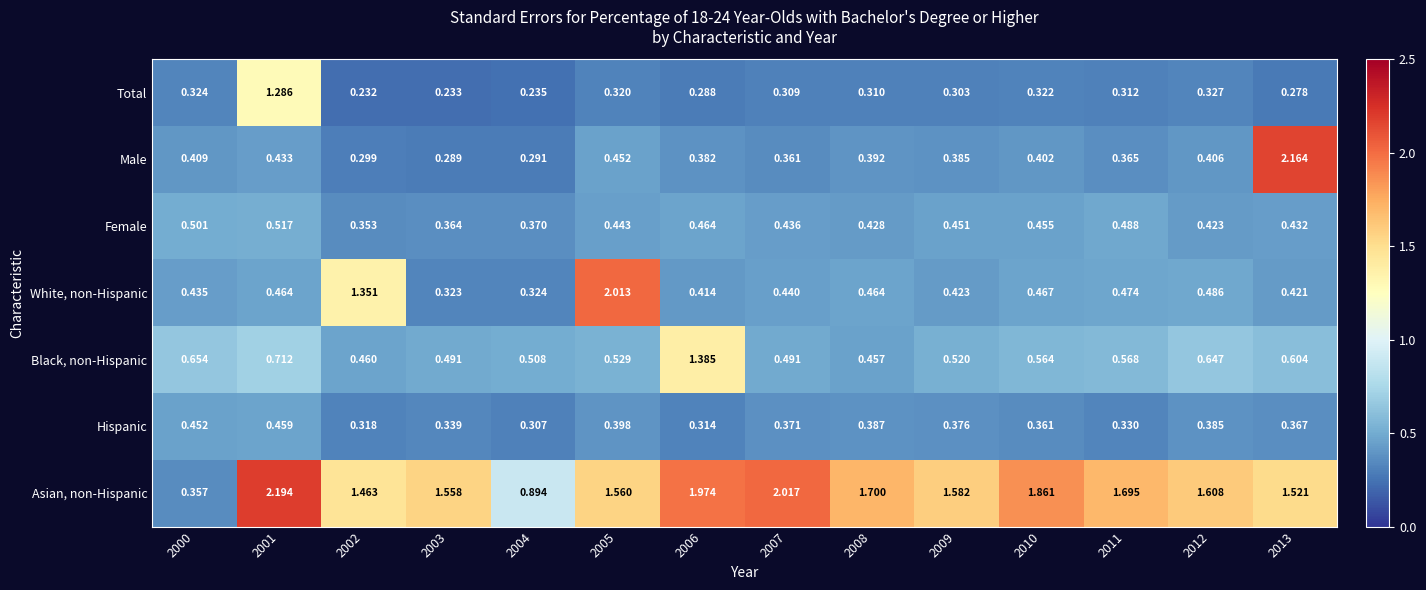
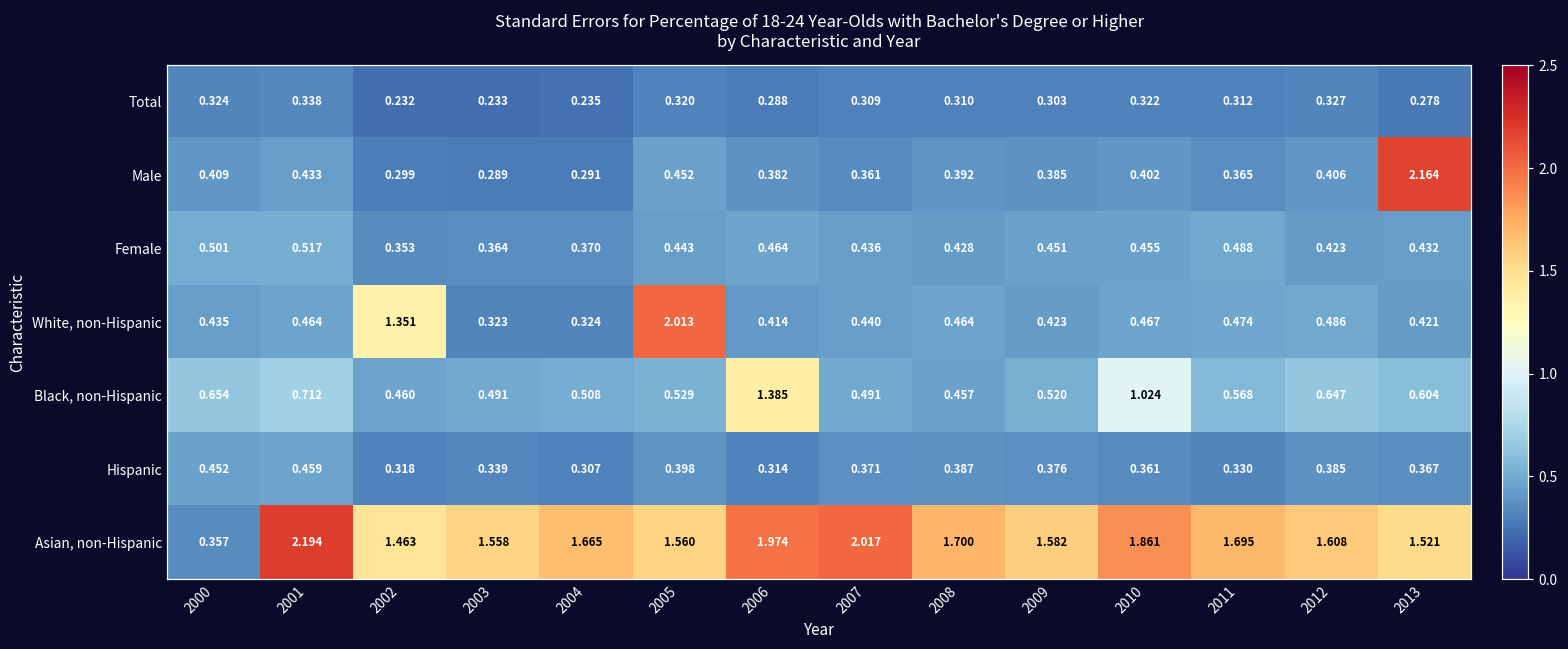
  {
    "Total": {
      "2000": 0.324,
-     "2001": 1.286,
+     "2001": 0.338,
      "2002": 0.232,
      "2003": 0.233,
      "2004": 0.235,
      "2005": 0.320,
      "2006": 0.288,
      "2007": 0.309,
      "2008": 0.310,
      "2009": 0.303,
      "2010": 0.322,
      "2011": 0.312,
      "2012": 0.327,
      "2013": 0.278
    },
    "Male": {
      "2000": 0.409,
      "2001": 0.433,
      "2002": 0.299,
      "2003": 0.289,
      "2004": 0.291,
      "2005": 0.452,
      "2006": 0.382,
      "2007": 0.361,
      "2008": 0.392,
      "2009": 0.385,
      "2010": 0.402,
      "2011": 0.365,
      "2012": 0.406,
      "2013": 2.164
    },
    "Female": {
      "2000": 0.501,
      "2001": 0.517,
      "2002": 0.353,
      "2003": 0.364,
      "2004": 0.370,
      "2005": 0.443,
      "2006": 0.464,
      "2007": 0.436,
      "2008": 0.428,
      "2009": 0.451,
      "2010": 0.455,
      "2011": 0.488,
      "2012": 0.423,
      "2013": 0.432
    },
    "White, non-Hispanic": {
      "2000": 0.435,
      "2001": 0.464,
      "2002": 1.351,
      "2003": 0.323,
      "2004": 0.324,
      "2005": 2.013,
      "2006": 0.414,
      "2007": 0.440,
      "2008": 0.464,
      "2009": 0.423,
      "2010": 0.467,
      "2011": 0.474,
      "2012": 0.486,
      "2013": 0.421
    },
    "Black, non-Hispanic": {
      "2000": 0.654,
      "2001": 0.712,
      "2002": 0.460,
      "2003": 0.491,
      "2004": 0.508,
      "2005": 0.529,
      "2006": 1.385,
      "2007": 0.491,
      "2008": 0.457,
      "2009": 0.520,
-     "2010": 0.564,
+     "2010": 1.024,
      "2011": 0.568,
      "2012": 0.647,
      "2013": 0.604
    },
    "Hispanic": {
      "2000": 0.452,
      "2001": 0.459,
      "2002": 0.318,
      "2003": 0.339,
      "2004": 0.307,
      "2005": 0.398,
      "2006": 0.314,
      "2007": 0.371,
      "2008": 0.387,
      "2009": 0.376,
      "2010": 0.361,
      "2011": 0.330,
      "2012": 0.385,
      "2013": 0.367
    },
    "Asian, non-Hispanic": {
      "2000": 0.357,
      "2001": 2.194,
      "2002": 1.463,
      "2003": 1.558,
-     "2004": 0.894,
+     "2004": 1.665,
      "2005": 1.560,
      "2006": 1.974,
      "2007": 2.017,
      "2008": 1.700,
      "2009": 1.582,
      "2010": 1.861,
      "2011": 1.695,
      "2012": 1.608,
      "2013": 1.521
    }
  }
